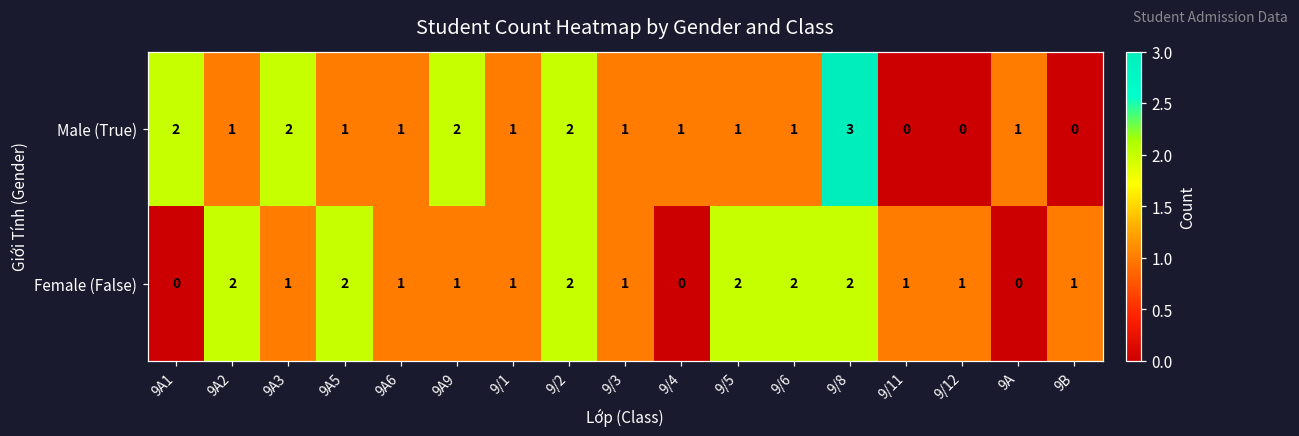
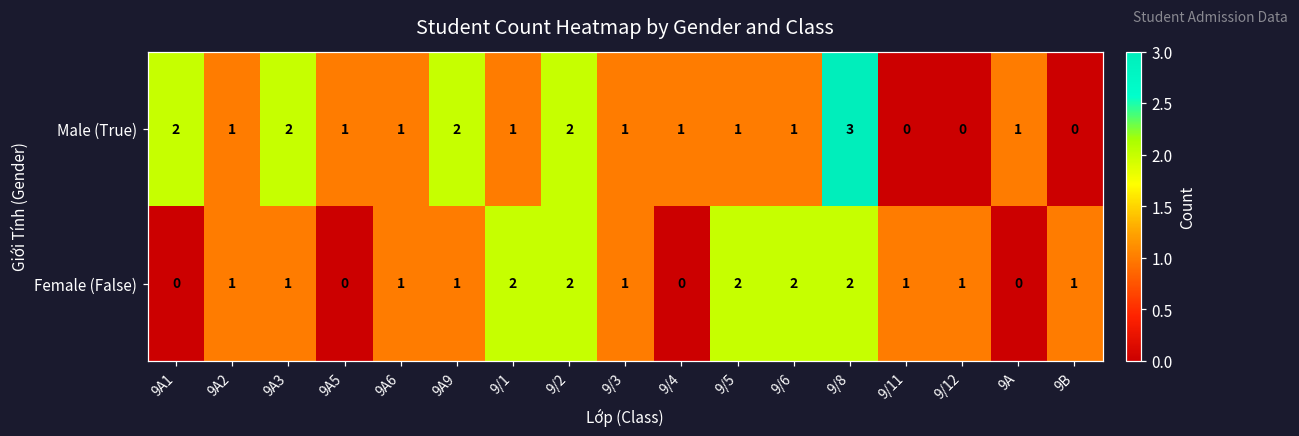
  {
    "Male (True)": {
      "9A1": 2,
      "9A2": 1,
      "9A3": 2,
      "9A5": 1,
      "9A6": 1,
      "9A9": 2,
      "9/1": 1,
      "9/2": 2,
      "9/3": 1,
      "9/4": 1,
      "9/5": 1,
      "9/6": 1,
      "9/8": 3,
      "9/11": 0,
      "9/12": 0,
      "9A": 1,
      "9B": 0
    },
    "Female (False)": {
      "9A1": 0,
-     "9A2": 2,
+     "9A2": 1,
      "9A3": 1,
-     "9A5": 2,
+     "9A5": 0,
      "9A6": 1,
      "9A9": 1,
-     "9/1": 1,
+     "9/1": 2,
      "9/2": 2,
      "9/3": 1,
      "9/4": 0,
      "9/5": 2,
      "9/6": 2,
      "9/8": 2,
      "9/11": 1,
      "9/12": 1,
      "9A": 0,
      "9B": 1
    }
  }
